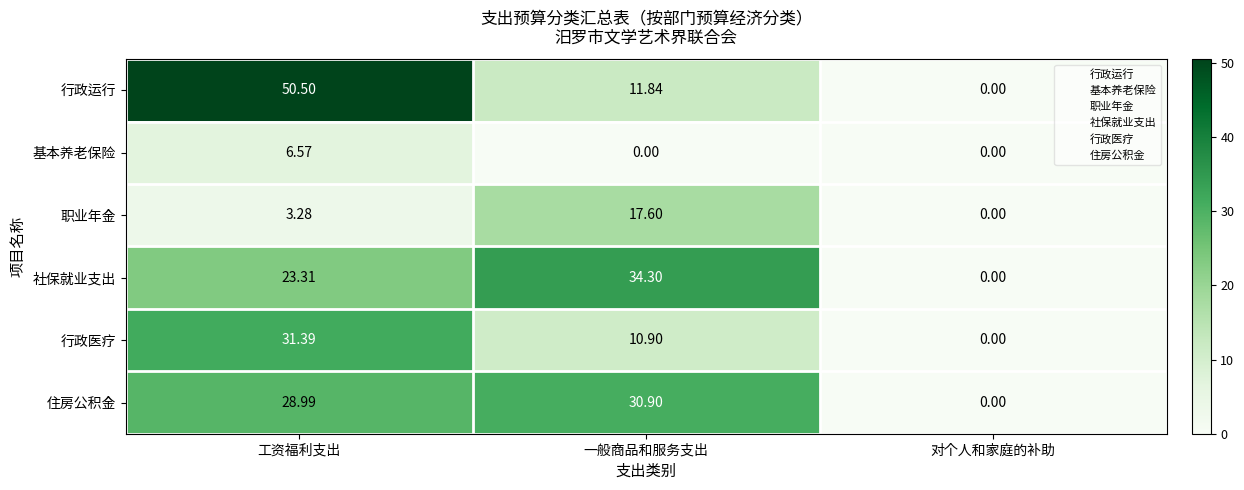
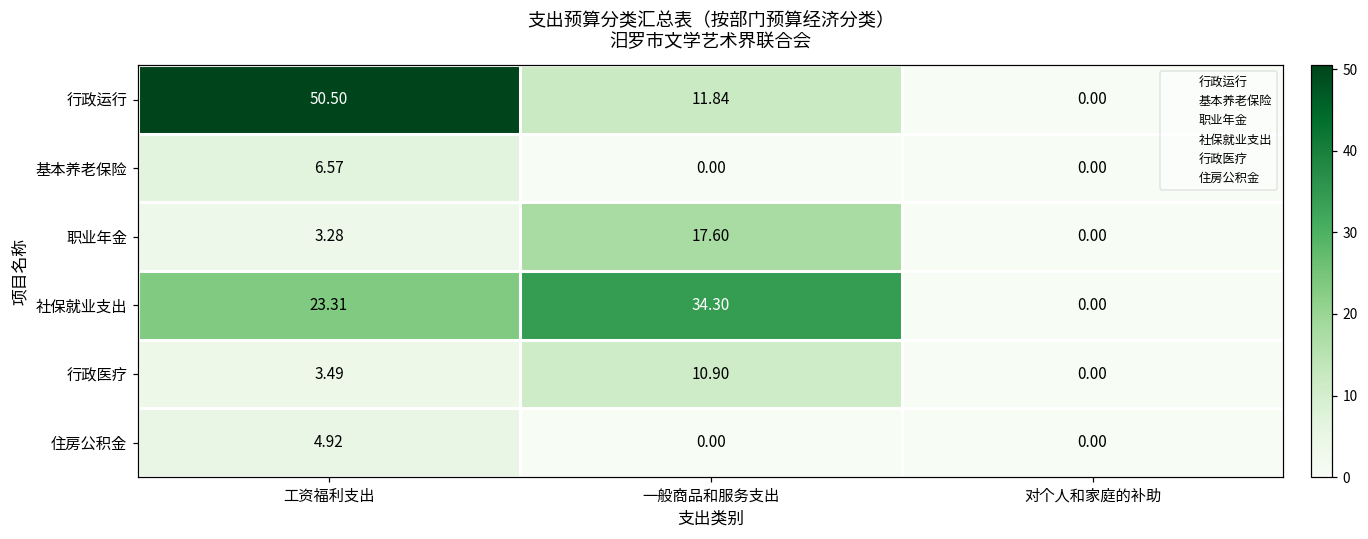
  {
    "行政运行": {
      "工资福利支出": 50.50,
      "一般商品和服务支出": 11.84,
      "对个人和家庭的补助": 0.00
    },
    "基本养老保险": {
      "工资福利支出": 6.57,
      "一般商品和服务支出": 0.00,
      "对个人和家庭的补助": 0.00
    },
    "职业年金": {
      "工资福利支出": 3.28,
      "一般商品和服务支出": 17.60,
      "对个人和家庭的补助": 0.00
    },
    "社保就业支出": {
      "工资福利支出": 23.31,
      "一般商品和服务支出": 34.30,
      "对个人和家庭的补助": 0.00
    },
    "行政医疗": {
-     "工资福利支出": 31.39,
+     "工资福利支出": 3.49,
      "一般商品和服务支出": 10.90,
      "对个人和家庭的补助": 0.00
    },
    "住房公积金": {
-     "工资福利支出": 28.99,
-     "一般商品和服务支出": 30.90,
+     "工资福利支出": 4.92,
+     "一般商品和服务支出": 0.00,
      "对个人和家庭的补助": 0.00
    }
  }
